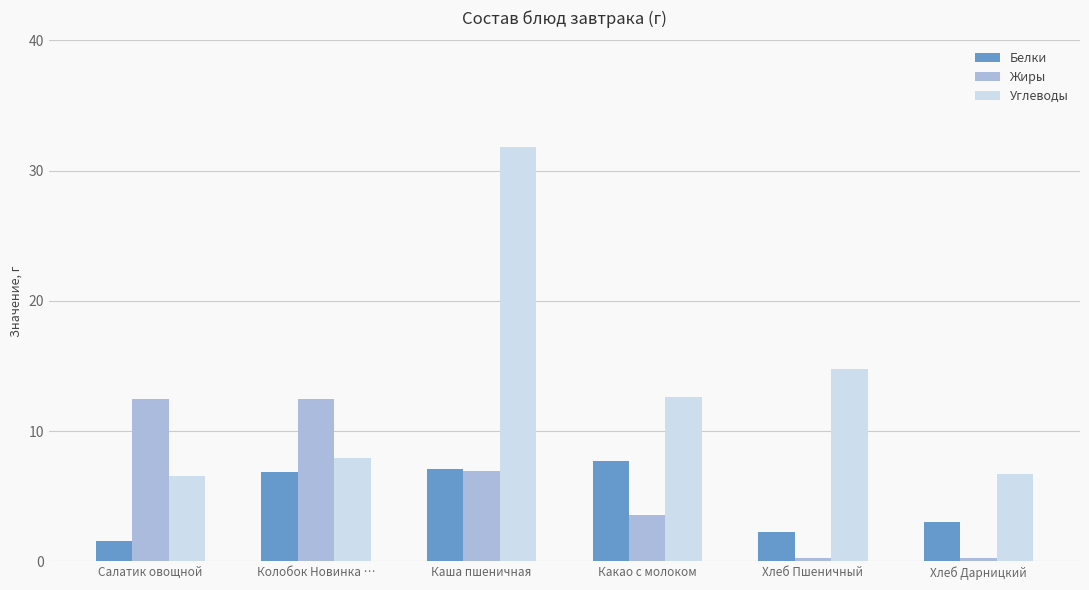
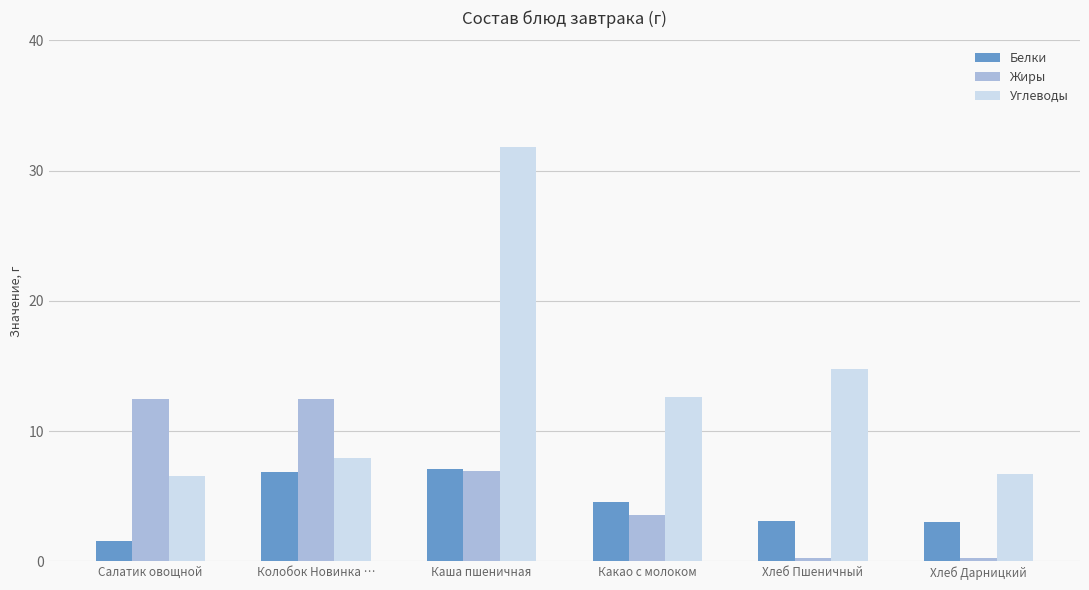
  {
    "Белки": {
      "Салатик овощной": 1.6,
      "Колобок Новинка …": 6.8,
      "Каша пшеничная": 7.1,
-     "Какао с молоком": 7.7,
-     "Хлеб Пшеничный": 2.3,
+     "Какао с молоком": 4.6,
+     "Хлеб Пшеничный": 3.1,
      "Хлеб Дарницкий": 3.0
    }
  }
